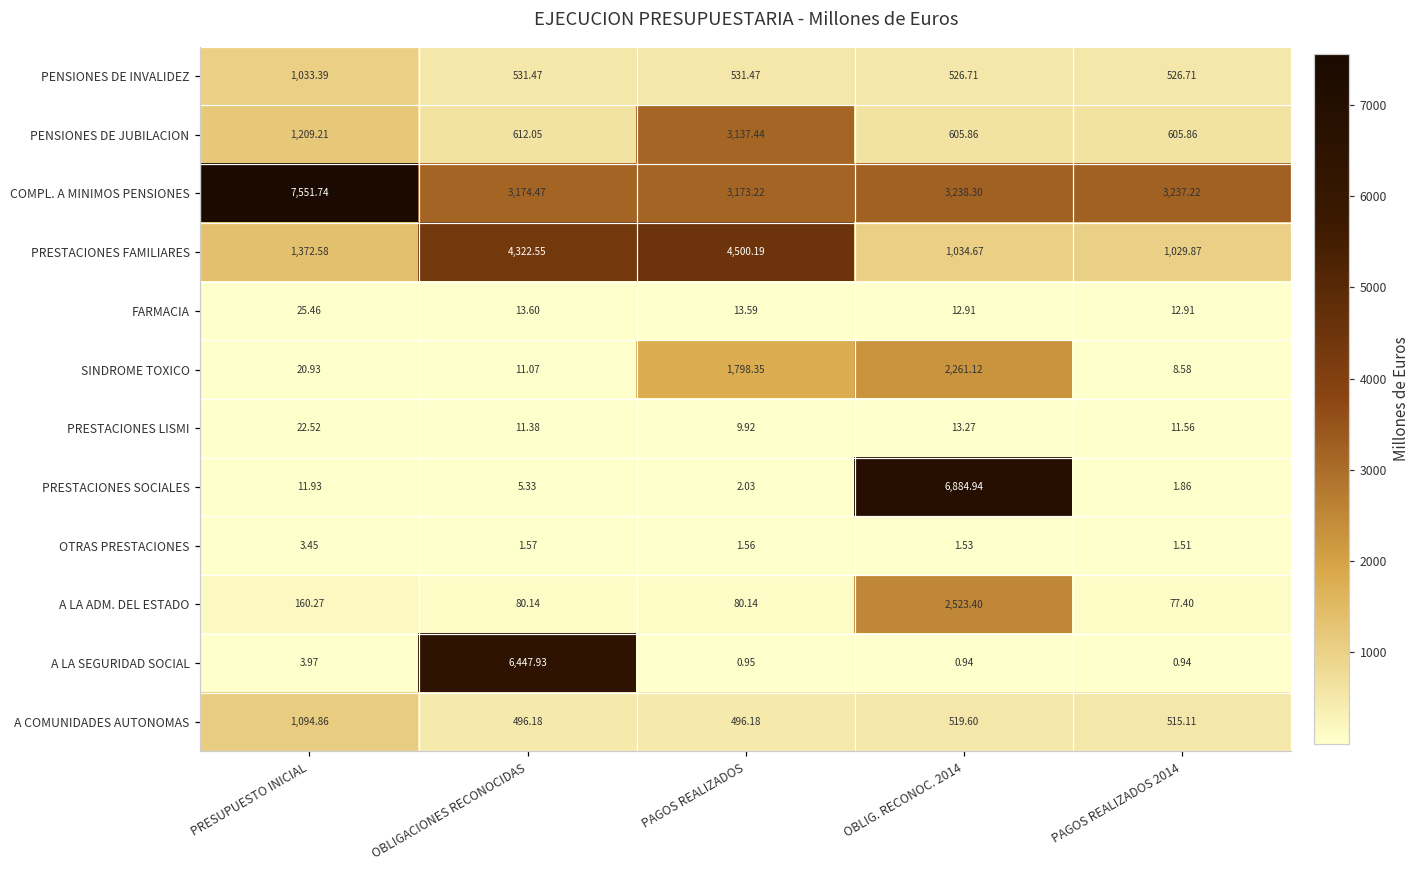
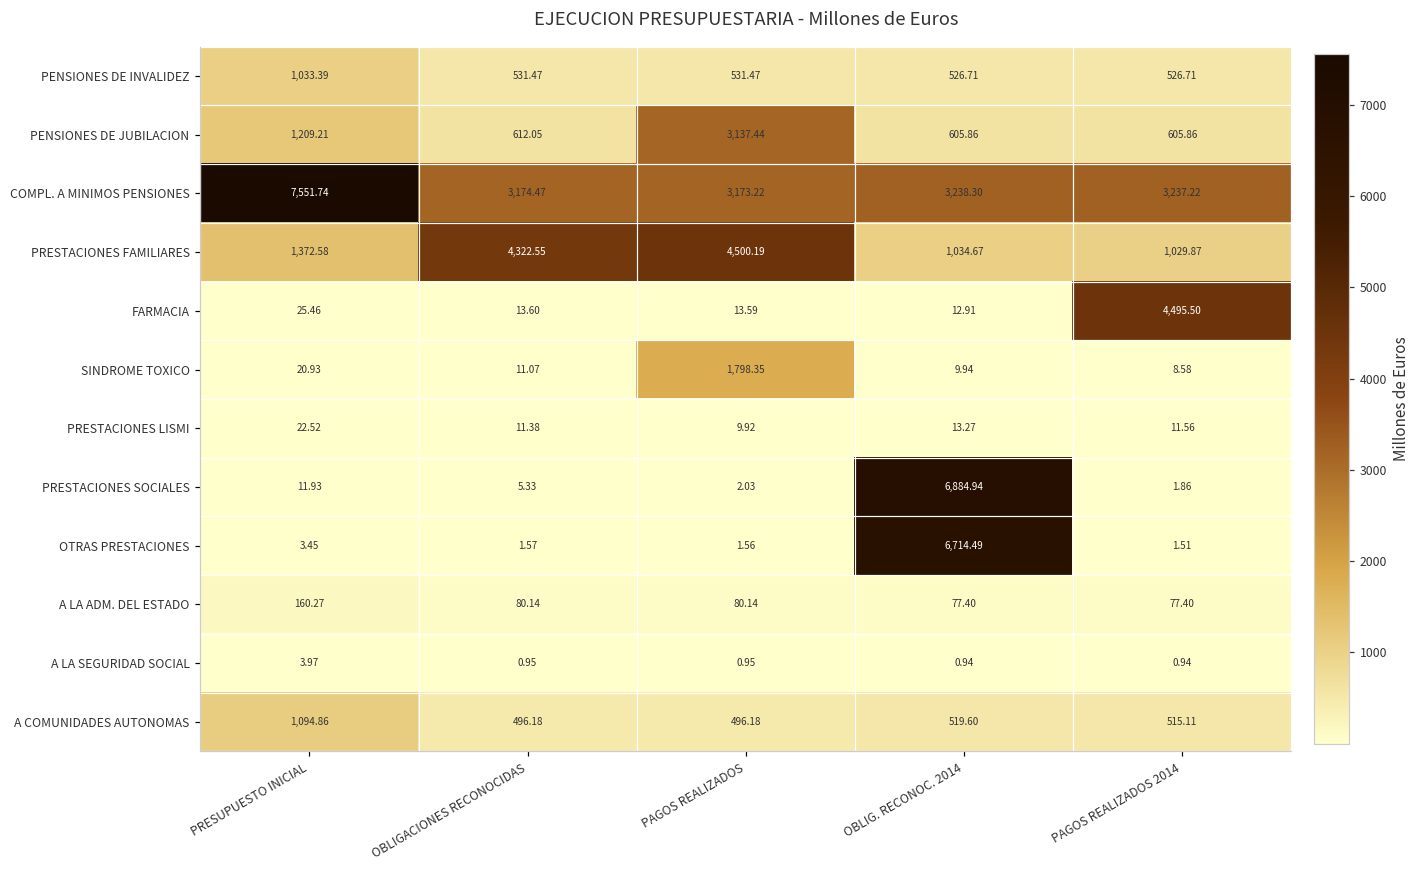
  {
    "PENSIONES DE INVALIDEZ": {
      "PRESUPUESTO INICIAL": "1,033.39",
      "OBLIGACIONES RECONOCIDAS": "531.47",
      "PAGOS REALIZADOS": "531.47",
      "OBLIG. RECONOC. 2014": "526.71",
      "PAGOS REALIZADOS 2014": "526.71"
    },
    "PENSIONES DE JUBILACION": {
      "PRESUPUESTO INICIAL": "1,209.21",
      "OBLIGACIONES RECONOCIDAS": "612.05",
      "PAGOS REALIZADOS": "3,137.44",
      "OBLIG. RECONOC. 2014": "605.86",
      "PAGOS REALIZADOS 2014": "605.86"
    },
    "COMPL. A MINIMOS PENSIONES": {
      "PRESUPUESTO INICIAL": "7,551.74",
      "OBLIGACIONES RECONOCIDAS": "3,174.47",
      "PAGOS REALIZADOS": "3,173.22",
      "OBLIG. RECONOC. 2014": "3,238.30",
      "PAGOS REALIZADOS 2014": "3,237.22"
    },
    "PRESTACIONES FAMILIARES": {
      "PRESUPUESTO INICIAL": "1,372.58",
      "OBLIGACIONES RECONOCIDAS": "4,322.55",
      "PAGOS REALIZADOS": "4,500.19",
      "OBLIG. RECONOC. 2014": "1,034.67",
      "PAGOS REALIZADOS 2014": "1,029.87"
    },
    "FARMACIA": {
      "PRESUPUESTO INICIAL": "25.46",
      "OBLIGACIONES RECONOCIDAS": "13.60",
      "PAGOS REALIZADOS": "13.59",
      "OBLIG. RECONOC. 2014": "12.91",
-     "PAGOS REALIZADOS 2014": "12.91"
+     "PAGOS REALIZADOS 2014": "4,495.50"
    },
    "SINDROME TOXICO": {
      "PRESUPUESTO INICIAL": "20.93",
      "OBLIGACIONES RECONOCIDAS": "11.07",
      "PAGOS REALIZADOS": "1,798.35",
-     "OBLIG. RECONOC. 2014": "2,261.12",
+     "OBLIG. RECONOC. 2014": "9.94",
      "PAGOS REALIZADOS 2014": "8.58"
    },
    "PRESTACIONES LISMI": {
      "PRESUPUESTO INICIAL": "22.52",
      "OBLIGACIONES RECONOCIDAS": "11.38",
      "PAGOS REALIZADOS": "9.92",
      "OBLIG. RECONOC. 2014": "13.27",
      "PAGOS REALIZADOS 2014": "11.56"
    },
    "PRESTACIONES SOCIALES": {
      "PRESUPUESTO INICIAL": "11.93",
      "OBLIGACIONES RECONOCIDAS": "5.33",
      "PAGOS REALIZADOS": "2.03",
      "OBLIG. RECONOC. 2014": "6,884.94",
      "PAGOS REALIZADOS 2014": "1.86"
    },
    "OTRAS PRESTACIONES": {
      "PRESUPUESTO INICIAL": "3.45",
      "OBLIGACIONES RECONOCIDAS": "1.57",
      "PAGOS REALIZADOS": "1.56",
-     "OBLIG. RECONOC. 2014": "1.53",
+     "OBLIG. RECONOC. 2014": "6,714.49",
      "PAGOS REALIZADOS 2014": "1.51"
    },
    "A LA ADM. DEL ESTADO": {
      "PRESUPUESTO INICIAL": "160.27",
      "OBLIGACIONES RECONOCIDAS": "80.14",
      "PAGOS REALIZADOS": "80.14",
-     "OBLIG. RECONOC. 2014": "2,523.40",
+     "OBLIG. RECONOC. 2014": "77.40",
      "PAGOS REALIZADOS 2014": "77.40"
    },
    "A LA SEGURIDAD SOCIAL": {
      "PRESUPUESTO INICIAL": "3.97",
-     "OBLIGACIONES RECONOCIDAS": "6,447.93",
+     "OBLIGACIONES RECONOCIDAS": "0.95",
      "PAGOS REALIZADOS": "0.95",
      "OBLIG. RECONOC. 2014": "0.94",
      "PAGOS REALIZADOS 2014": "0.94"
    },
    "A COMUNIDADES AUTONOMAS": {
      "PRESUPUESTO INICIAL": "1,094.86",
      "OBLIGACIONES RECONOCIDAS": "496.18",
      "PAGOS REALIZADOS": "496.18",
      "OBLIG. RECONOC. 2014": "519.60",
      "PAGOS REALIZADOS 2014": "515.11"
    }
  }
